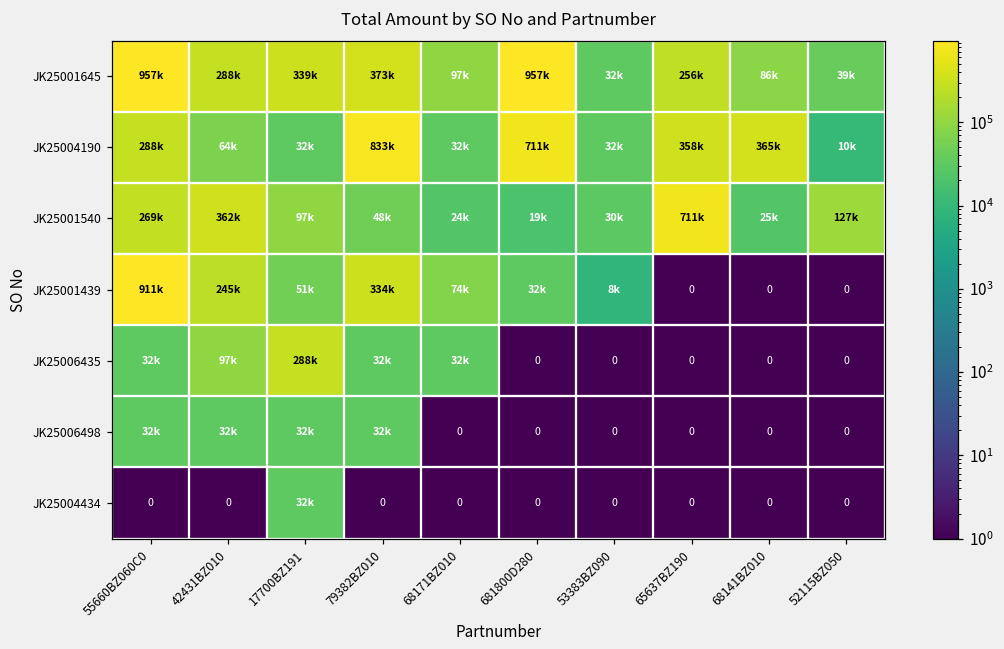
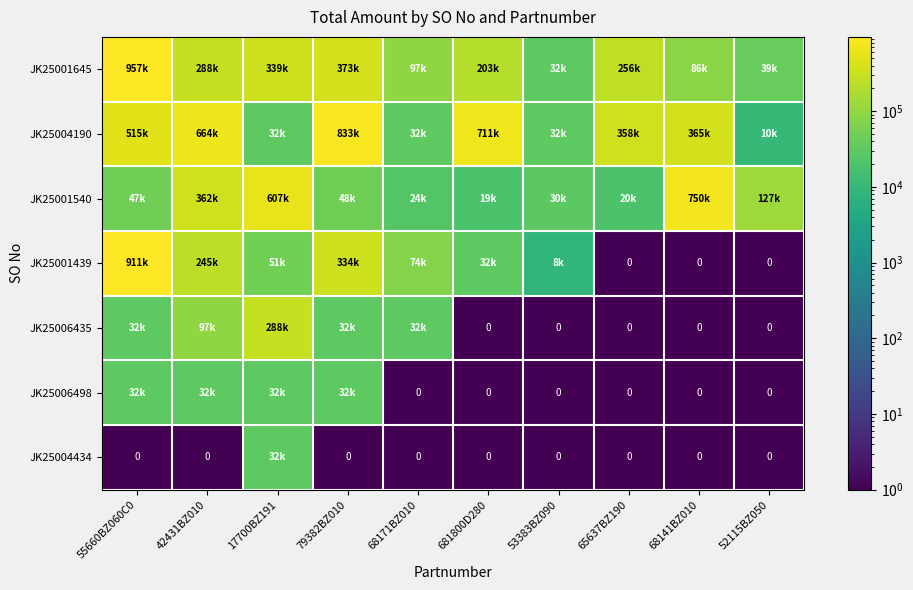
  {
    "JK25001645": {
      "55660BZ060C0": "957k",
      "42431BZ010": "288k",
      "17700BZ191": "339k",
      "79382BZ010": "373k",
      "68171BZ010": "97k",
-     "681800D280": "957k",
+     "681800D280": "203k",
      "53383BZ090": "32k",
      "65637BZ190": "256k",
      "68141BZ010": "86k",
      "52115BZ050": "39k"
    },
    "JK25004190": {
-     "55660BZ060C0": "288k",
-     "42431BZ010": "64k",
+     "55660BZ060C0": "515k",
+     "42431BZ010": "664k",
      "17700BZ191": "32k",
      "79382BZ010": "833k",
      "68171BZ010": "32k",
      "681800D280": "711k",
      "53383BZ090": "32k",
      "65637BZ190": "358k",
      "68141BZ010": "365k",
      "52115BZ050": "10k"
    },
    "JK25001540": {
-     "55660BZ060C0": "269k",
+     "55660BZ060C0": "47k",
      "42431BZ010": "362k",
-     "17700BZ191": "97k",
+     "17700BZ191": "607k",
      "79382BZ010": "48k",
      "68171BZ010": "24k",
      "681800D280": "19k",
      "53383BZ090": "30k",
-     "65637BZ190": "711k",
-     "68141BZ010": "25k",
+     "65637BZ190": "20k",
+     "68141BZ010": "750k",
      "52115BZ050": "127k"
    },
    "JK25001439": {
      "55660BZ060C0": "911k",
      "42431BZ010": "245k",
      "17700BZ191": "51k",
      "79382BZ010": "334k",
      "68171BZ010": "74k",
      "681800D280": "32k",
      "53383BZ090": "8k",
      "65637BZ190": "0",
      "68141BZ010": "0",
      "52115BZ050": "0"
    },
    "JK25006435": {
      "55660BZ060C0": "32k",
      "42431BZ010": "97k",
      "17700BZ191": "288k",
      "79382BZ010": "32k",
      "68171BZ010": "32k",
      "681800D280": "0",
      "53383BZ090": "0",
      "65637BZ190": "0",
      "68141BZ010": "0",
      "52115BZ050": "0"
    },
    "JK25006498": {
      "55660BZ060C0": "32k",
      "42431BZ010": "32k",
      "17700BZ191": "32k",
      "79382BZ010": "32k",
      "68171BZ010": "0",
      "681800D280": "0",
      "53383BZ090": "0",
      "65637BZ190": "0",
      "68141BZ010": "0",
      "52115BZ050": "0"
    },
    "JK25004434": {
      "55660BZ060C0": "0",
      "42431BZ010": "0",
      "17700BZ191": "32k",
      "79382BZ010": "0",
      "68171BZ010": "0",
      "681800D280": "0",
      "53383BZ090": "0",
      "65637BZ190": "0",
      "68141BZ010": "0",
      "52115BZ050": "0"
    }
  }
